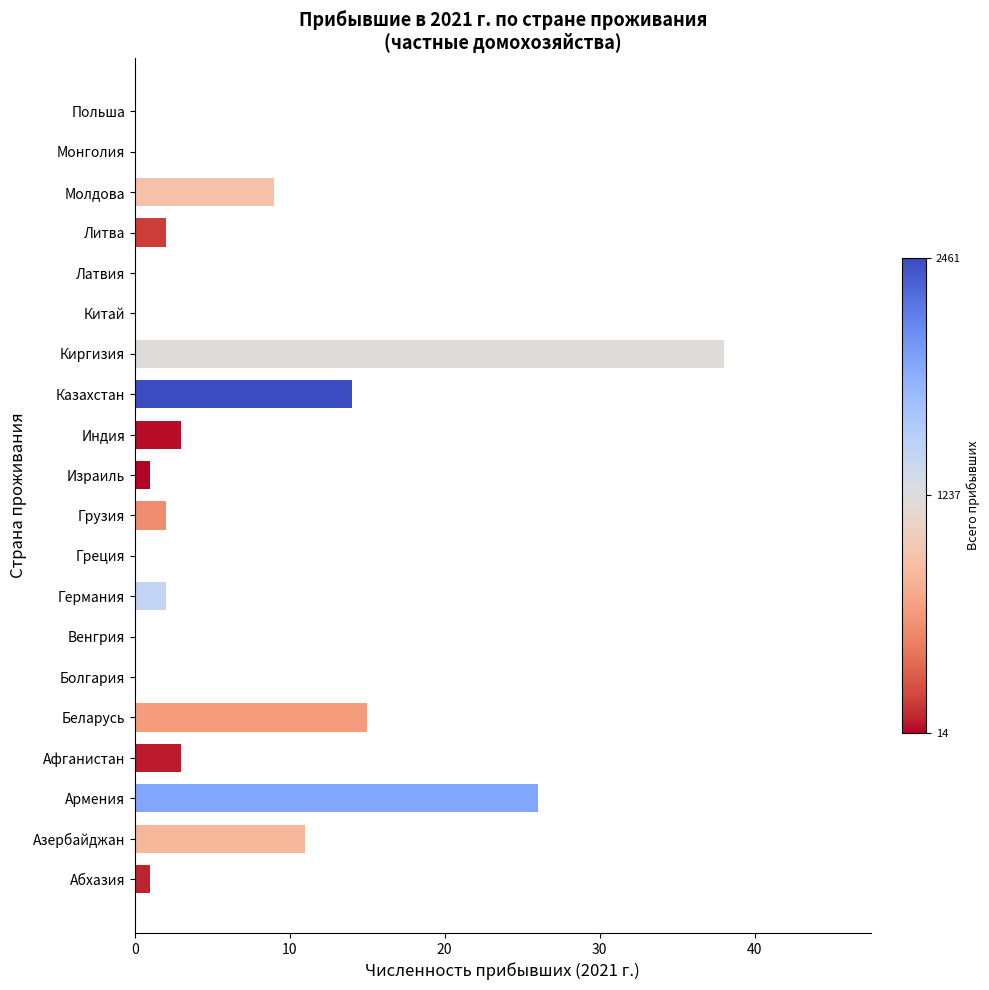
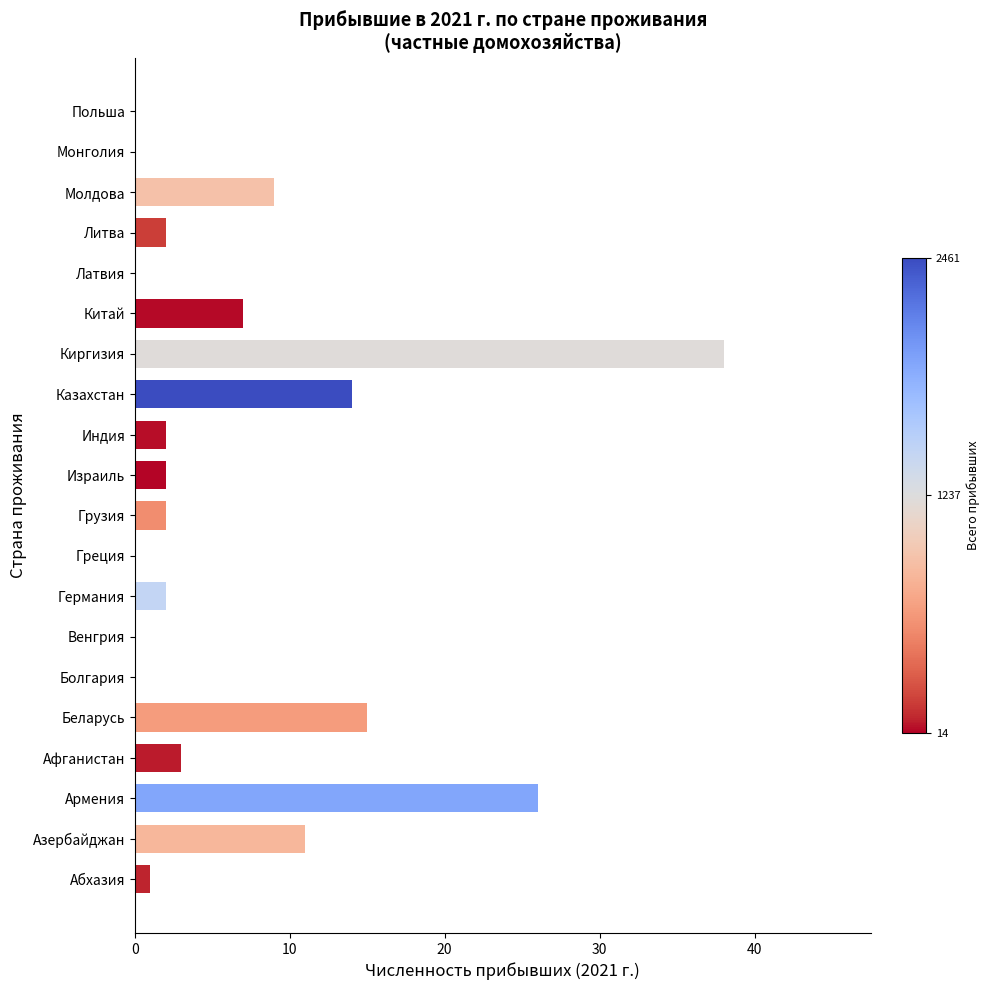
  {
    "Польша": 0,
    "Монголия": 0,
    "Молдова": 9,
    "Литва": 2,
    "Латвия": 0,
-   "Китай": 0,
+   "Китай": 7,
    "Киргизия": 38,
    "Казахстан": 14,
-   "Индия": 3,
-   "Израиль": 1,
+   "Индия": 2,
+   "Израиль": 2,
    "Грузия": 2,
    "Греция": 0,
    "Германия": 2,
    "Венгрия": 0,
    "Болгария": 0,
    "Беларусь": 15,
    "Афганистан": 3,
    "Армения": 26,
    "Азербайджан": 11,
    "Абхазия": 1
  }
